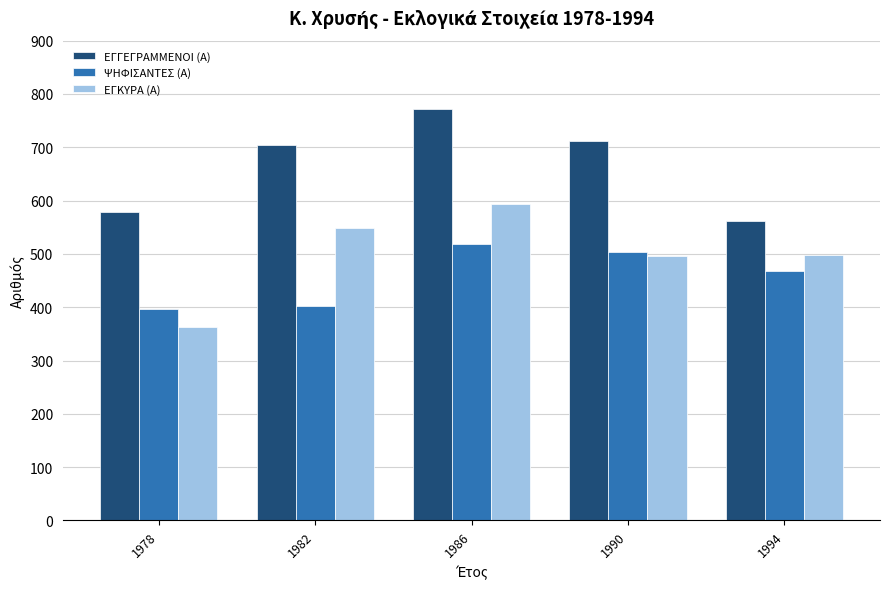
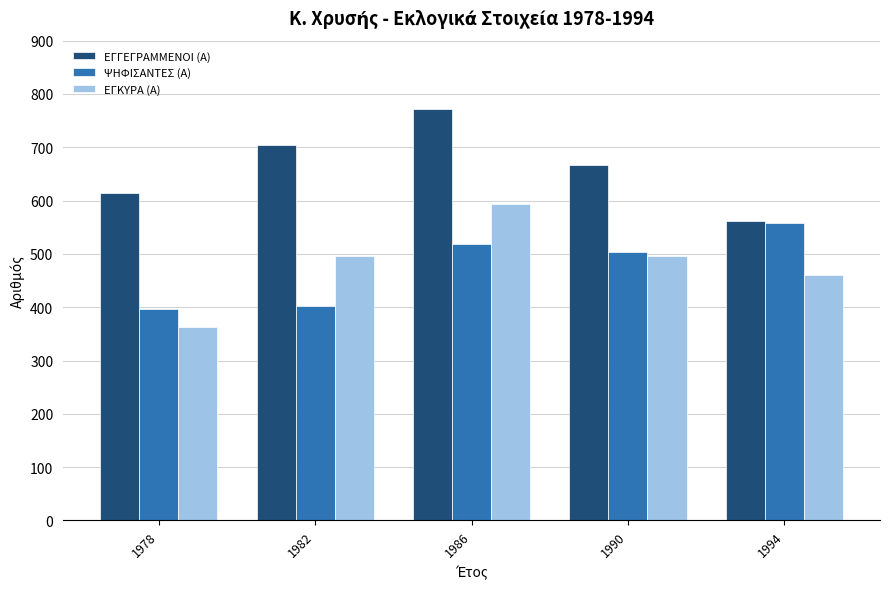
  {
    "ΕΓΓΕΓΡΑΜΜΕΝΟΙ (Α)": {
-     "1978": 580,
+     "1978": 610,
      "1982": 700,
      "1986": 770,
-     "1990": 710,
+     "1990": 670,
      "1994": 560
    },
    "ΨΗΦΙΣΑΝΤΕΣ (Α)": {
      "1978": 400,
      "1982": 400,
      "1986": 520,
      "1990": 500,
-     "1994": 470
+     "1994": 560
    },
    "ΕΓΚΥΡΑ (Α)": {
      "1978": 360,
-     "1982": 550,
+     "1982": 500,
      "1986": 590,
      "1990": 500,
-     "1994": 500
+     "1994": 460
    }
  }
